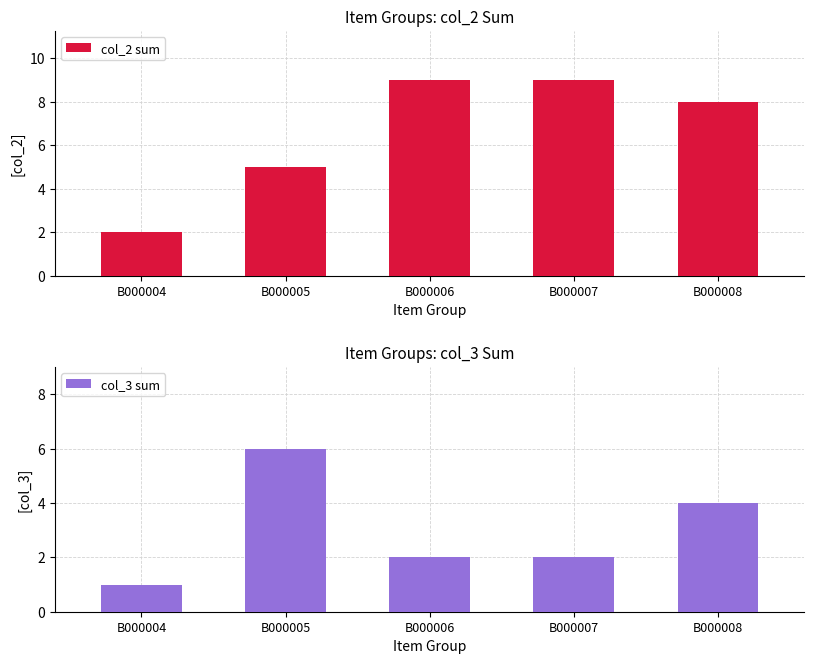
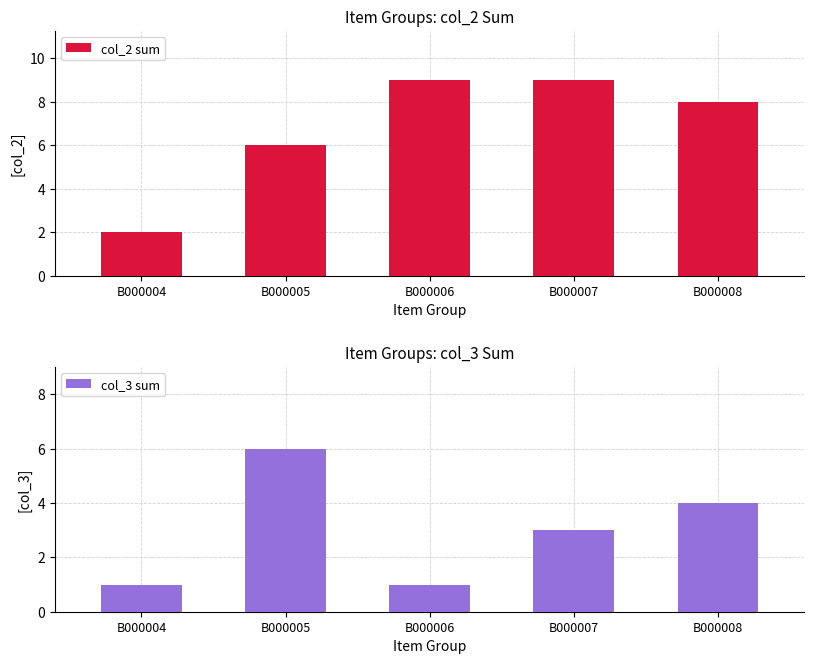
  {
    "Item Groups: col_2 Sum": {
      "B000004": 2,
-     "B000005": 5,
+     "B000005": 6,
      "B000006": 9,
      "B000007": 9,
      "B000008": 8
    },
    "Item Groups: col_3 Sum": {
      "B000004": 1,
      "B000005": 6,
-     "B000006": 2,
-     "B000007": 2,
+     "B000006": 1,
+     "B000007": 3,
      "B000008": 4
    }
  }
